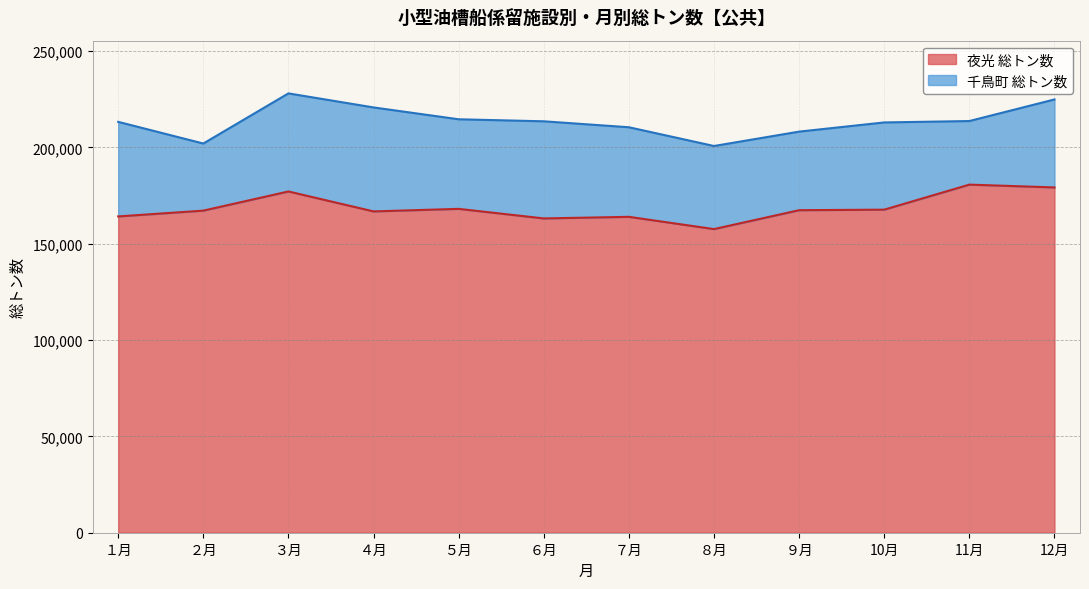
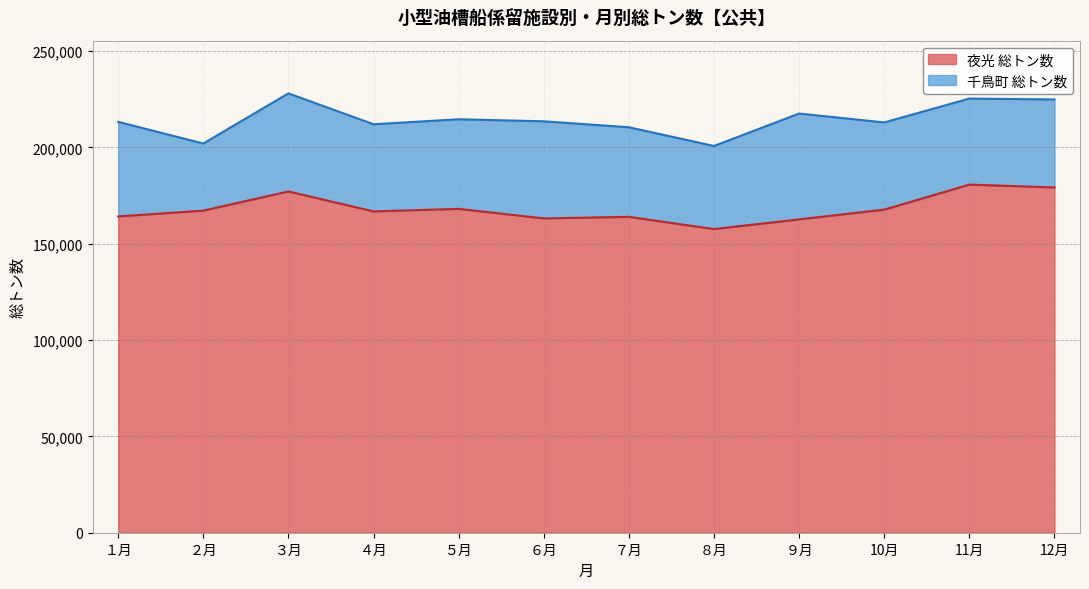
  {
    "夜光 総トン数": {
      "１月": "164,000",
      "２月": "167,000",
      "３月": "177,000",
      "４月": "167,000",
      "５月": "168,000",
      "６月": "163,000",
      "７月": "164,000",
      "８月": "158,000",
-     "９月": "167,000",
+     "９月": "163,000",
      "10月": "168,000",
      "11月": "181,000",
      "12月": "179,000"
    },
    "千鳥町 総トン数": {
      "１月": "49,000",
      "２月": "35,000",
      "３月": "51,000",
-     "４月": "54,000",
+     "４月": "45,000",
      "５月": "46,000",
      "６月": "50,000",
      "７月": "46,000",
      "８月": "43,000",
-     "９月": "41,000",
+     "９月": "55,000",
      "10月": "45,000",
-     "11月": "33,000",
+     "11月": "45,000",
      "12月": "46,000"
    }
  }
